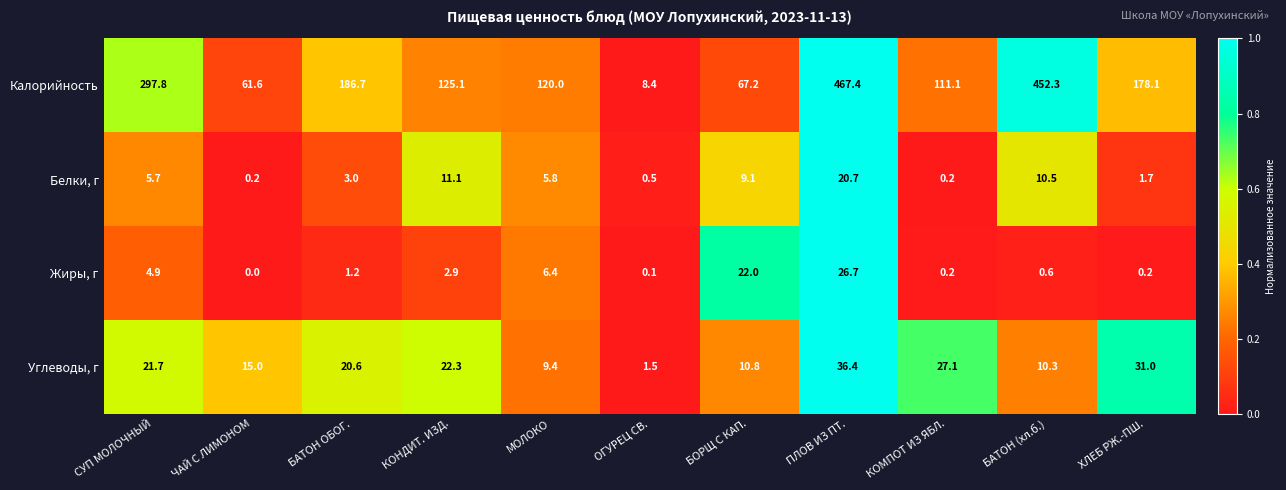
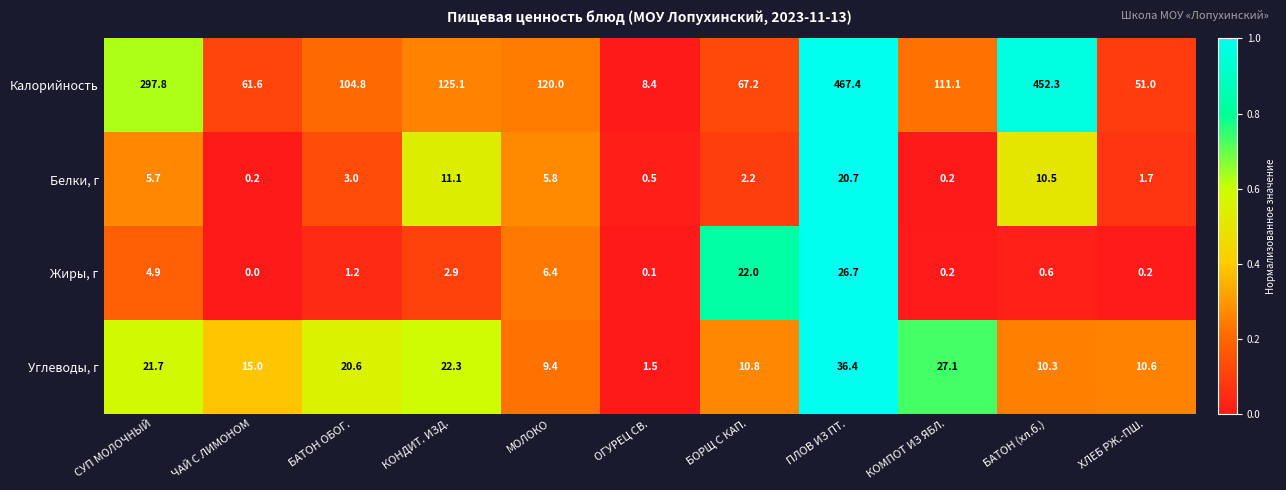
  {
    "Калорийность": {
      "СУП МОЛОЧНЫЙ": 297.8,
      "ЧАЙ С ЛИМОНОМ": 61.6,
-     "БАТОН ОБОГ.": 186.7,
+     "БАТОН ОБОГ.": 104.8,
      "КОНДИТ. ИЗД.": 125.1,
      "МОЛОКО": 120.0,
      "ОГУРЕЦ СВ.": 8.4,
      "БОРЩ С КАП.": 67.2,
      "ПЛОВ ИЗ ПТ.": 467.4,
      "КОМПОТ ИЗ ЯБЛ.": 111.1,
      "БАТОН (хл.б.)": 452.3,
-     "ХЛЕБ РЖ.-ПШ.": 178.1
+     "ХЛЕБ РЖ.-ПШ.": 51.0
    },
    "Белки, г": {
      "СУП МОЛОЧНЫЙ": 5.7,
      "ЧАЙ С ЛИМОНОМ": 0.2,
      "БАТОН ОБОГ.": 3.0,
      "КОНДИТ. ИЗД.": 11.1,
      "МОЛОКО": 5.8,
      "ОГУРЕЦ СВ.": 0.5,
-     "БОРЩ С КАП.": 9.1,
+     "БОРЩ С КАП.": 2.2,
      "ПЛОВ ИЗ ПТ.": 20.7,
      "КОМПОТ ИЗ ЯБЛ.": 0.2,
      "БАТОН (хл.б.)": 10.5,
      "ХЛЕБ РЖ.-ПШ.": 1.7
    },
    "Жиры, г": {
      "СУП МОЛОЧНЫЙ": 4.9,
      "ЧАЙ С ЛИМОНОМ": 0.0,
      "БАТОН ОБОГ.": 1.2,
      "КОНДИТ. ИЗД.": 2.9,
      "МОЛОКО": 6.4,
      "ОГУРЕЦ СВ.": 0.1,
      "БОРЩ С КАП.": 22.0,
      "ПЛОВ ИЗ ПТ.": 26.7,
      "КОМПОТ ИЗ ЯБЛ.": 0.2,
      "БАТОН (хл.б.)": 0.6,
      "ХЛЕБ РЖ.-ПШ.": 0.2
    },
    "Углеводы, г": {
      "СУП МОЛОЧНЫЙ": 21.7,
      "ЧАЙ С ЛИМОНОМ": 15.0,
      "БАТОН ОБОГ.": 20.6,
      "КОНДИТ. ИЗД.": 22.3,
      "МОЛОКО": 9.4,
      "ОГУРЕЦ СВ.": 1.5,
      "БОРЩ С КАП.": 10.8,
      "ПЛОВ ИЗ ПТ.": 36.4,
      "КОМПОТ ИЗ ЯБЛ.": 27.1,
      "БАТОН (хл.б.)": 10.3,
-     "ХЛЕБ РЖ.-ПШ.": 31.0
+     "ХЛЕБ РЖ.-ПШ.": 10.6
    }
  }
